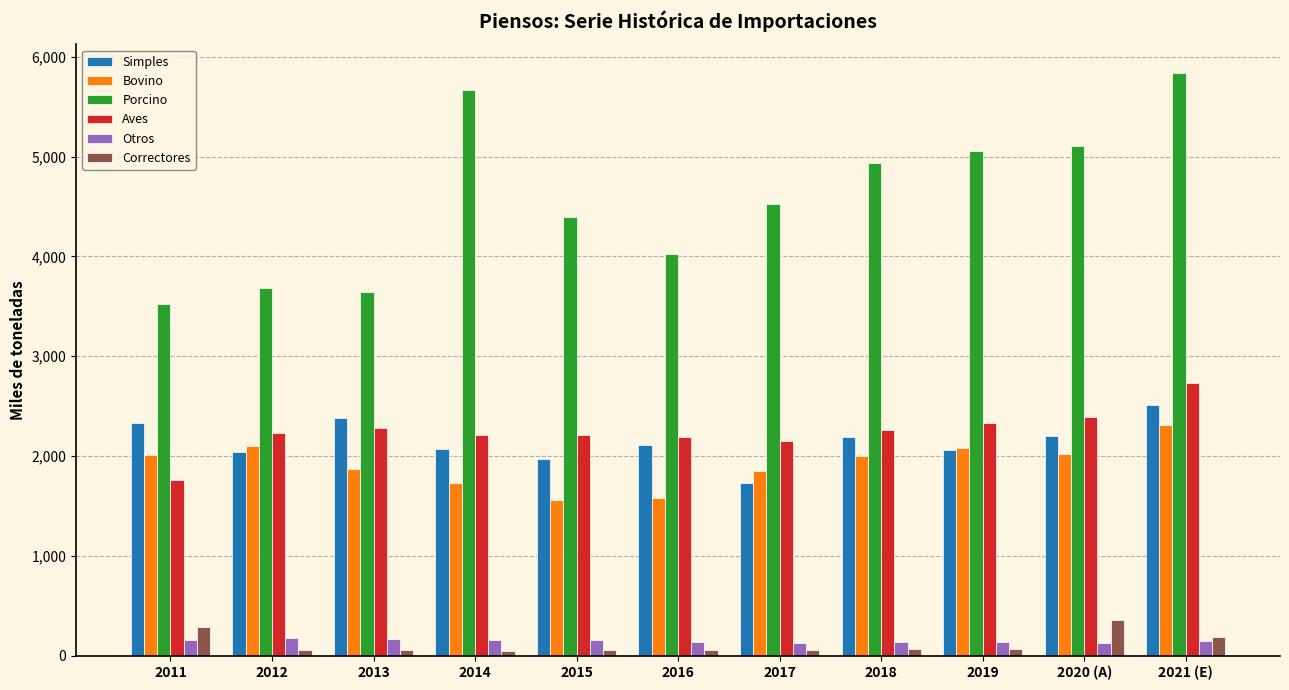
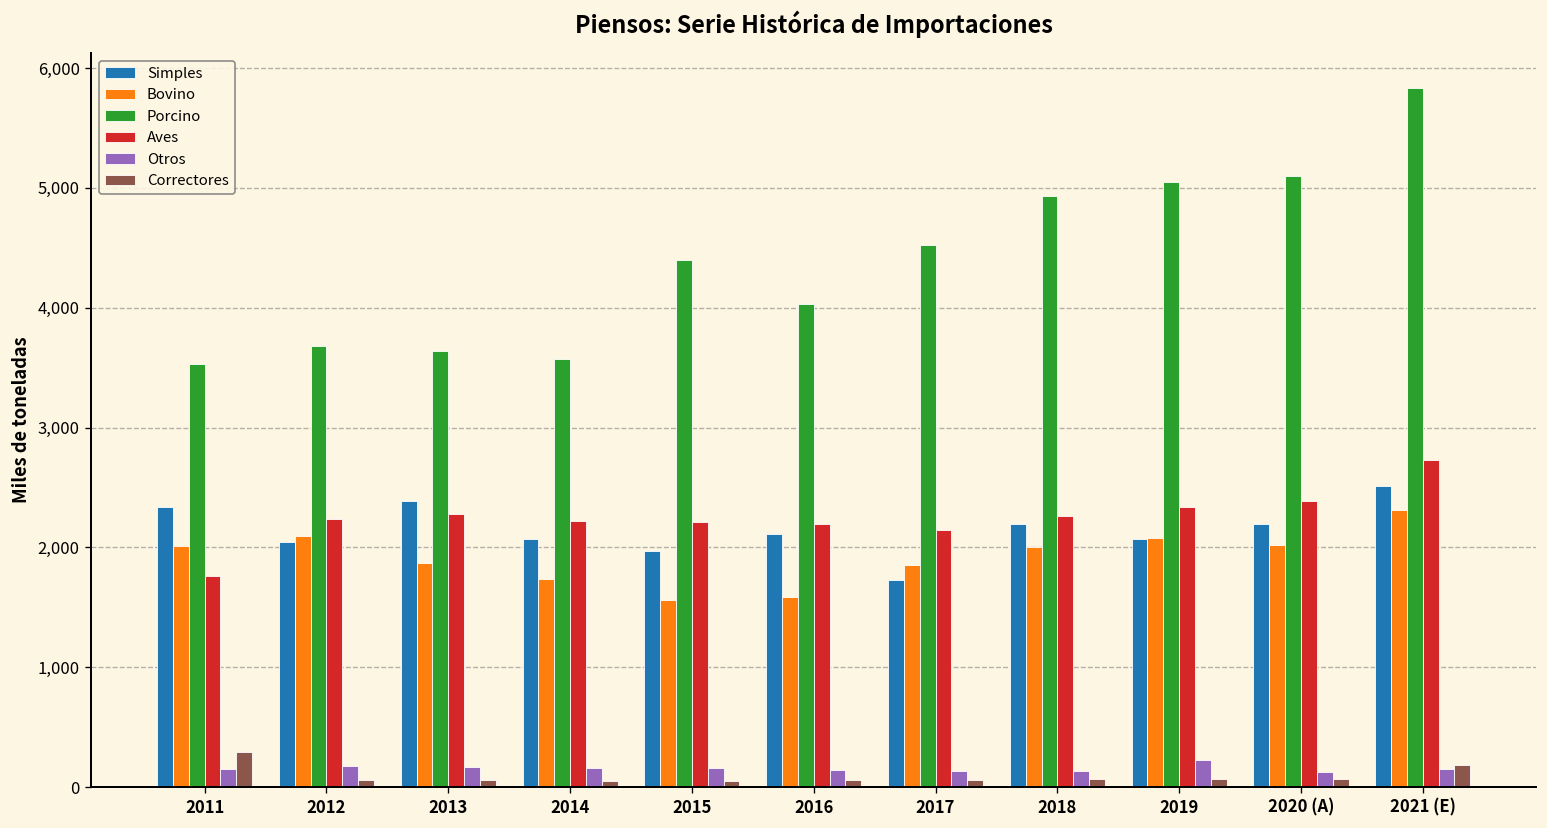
  {
    "Simples": {
      "2011": "2,300",
      "2012": "2,000",
      "2013": "2,400",
      "2014": "2,100",
      "2015": "2,000",
      "2016": "2,100",
      "2017": "1,700",
      "2018": "2,200",
      "2019": "2,100",
      "2020 (A)": "2,200",
      "2021 (E)": "2,500"
    },
    "Bovino": {
      "2011": "2,000",
      "2012": "2,100",
      "2013": "1,900",
      "2014": "1,700",
      "2015": "1,600",
      "2016": "1,600",
      "2017": "1,900",
      "2018": "2,000",
      "2019": "2,100",
      "2020 (A)": "2,000",
      "2021 (E)": "2,300"
    },
    "Porcino": {
      "2011": "3,500",
      "2012": "3,700",
      "2013": "3,600",
-     "2014": "5,700",
+     "2014": "3,600",
      "2015": "4,400",
      "2016": "4,000",
      "2017": "4,500",
      "2018": "4,900",
      "2019": "5,100",
      "2020 (A)": "5,100",
      "2021 (E)": "5,800"
    },
    "Aves": {
      "2011": "1,800",
      "2012": "2,200",
      "2013": "2,300",
      "2014": "2,200",
      "2015": "2,200",
      "2016": "2,200",
      "2017": "2,100",
      "2018": "2,300",
      "2019": "2,300",
      "2020 (A)": "2,400",
      "2021 (E)": "2,700"
    },
    "Otros": {
      "2011": "200",
      "2012": "200",
      "2013": "200",
      "2014": "200",
      "2015": "200",
      "2016": "100",
      "2017": "100",
      "2018": "100",
-     "2019": "100",
+     "2019": "200",
      "2020 (A)": "100",
      "2021 (E)": "100"
    },
    "Correctores": {
      "2011": "300",
      "2012": "100",
      "2013": "100",
      "2014": "100",
      "2015": "100",
      "2016": "100",
      "2017": "100",
      "2018": "100",
      "2019": "100",
-     "2020 (A)": "400",
+     "2020 (A)": "100",
      "2021 (E)": "200"
    }
  }
